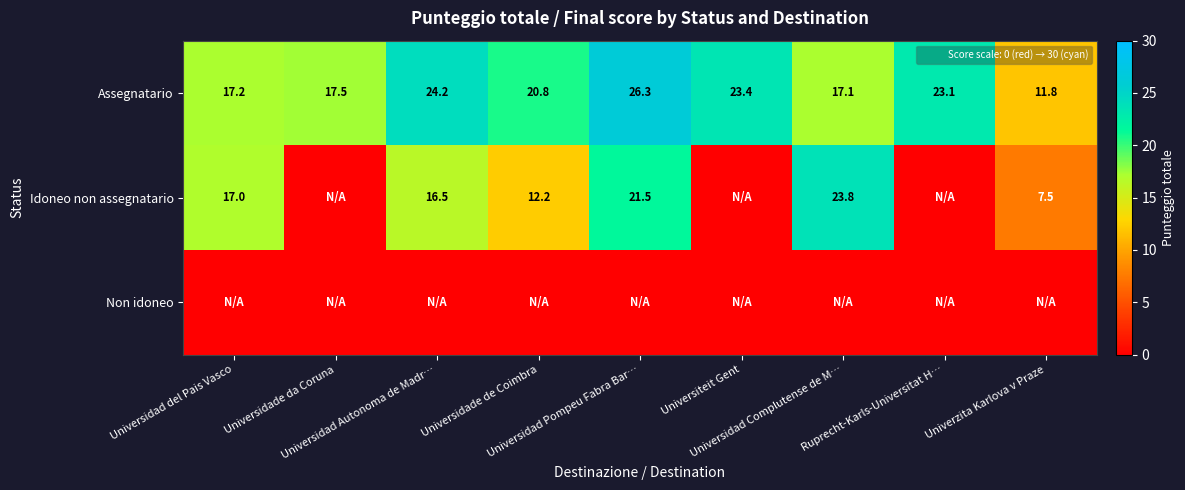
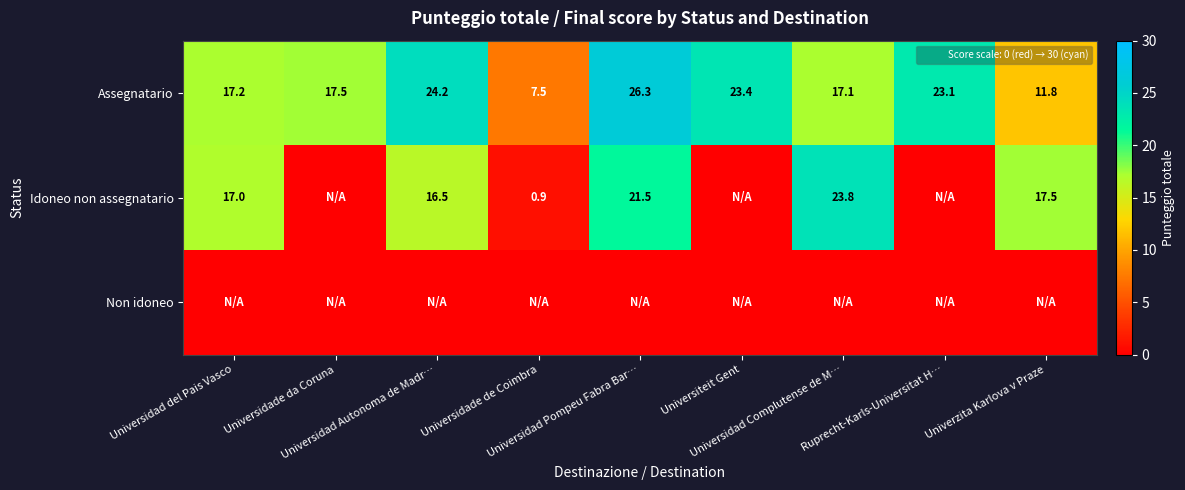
  {
    "Assegnatario": {
      "Universidad del Pais Vasco": 17.2,
      "Universidade da Coruna": 17.5,
      "Universidad Autonoma de Madr…": 24.2,
-     "Universidade de Coimbra": 20.8,
+     "Universidade de Coimbra": 7.5,
      "Universidad Pompeu Fabra Bar…": 26.3,
      "Universiteit Gent": 23.4,
      "Universidad Complutense de M…": 17.1,
      "Ruprecht-Karls-Universitat H…": 23.1,
      "Univerzita Karlova v Praze": 11.8
    },
    "Idoneo non assegnatario": {
      "Universidad del Pais Vasco": 17.0,
      "Universidad Autonoma de Madr…": 16.5,
-     "Universidade de Coimbra": 12.2,
+     "Universidade de Coimbra": 0.9,
      "Universidad Pompeu Fabra Bar…": 21.5,
      "Universidad Complutense de M…": 23.8,
-     "Univerzita Karlova v Praze": 7.5
+     "Univerzita Karlova v Praze": 17.5
    }
  }
